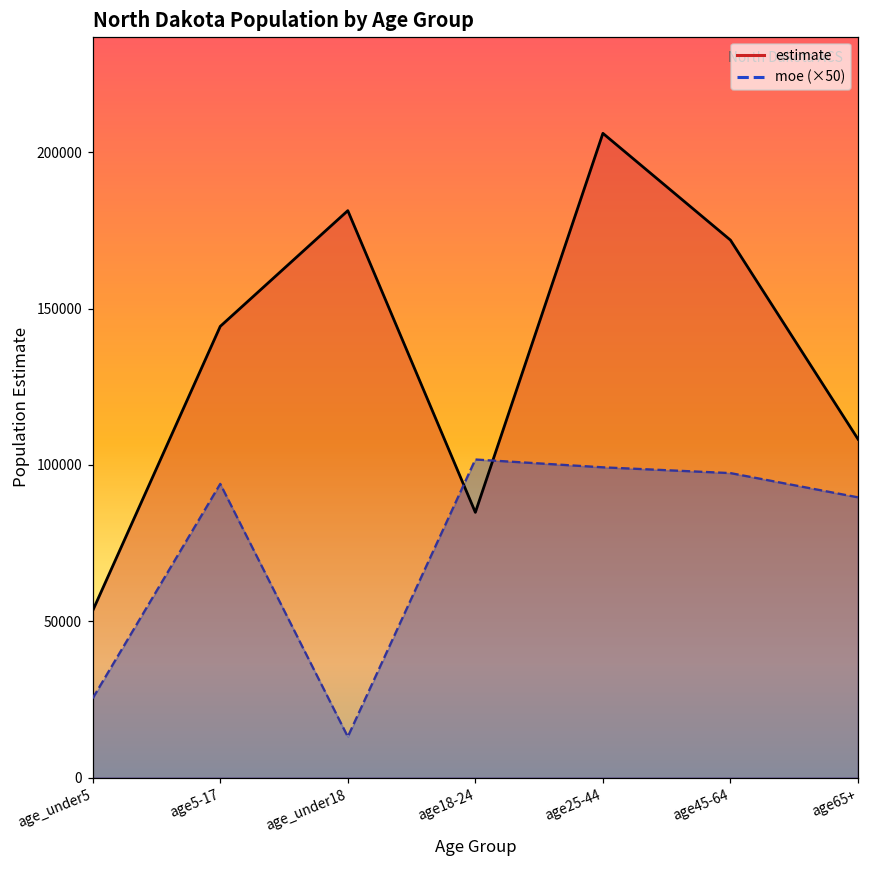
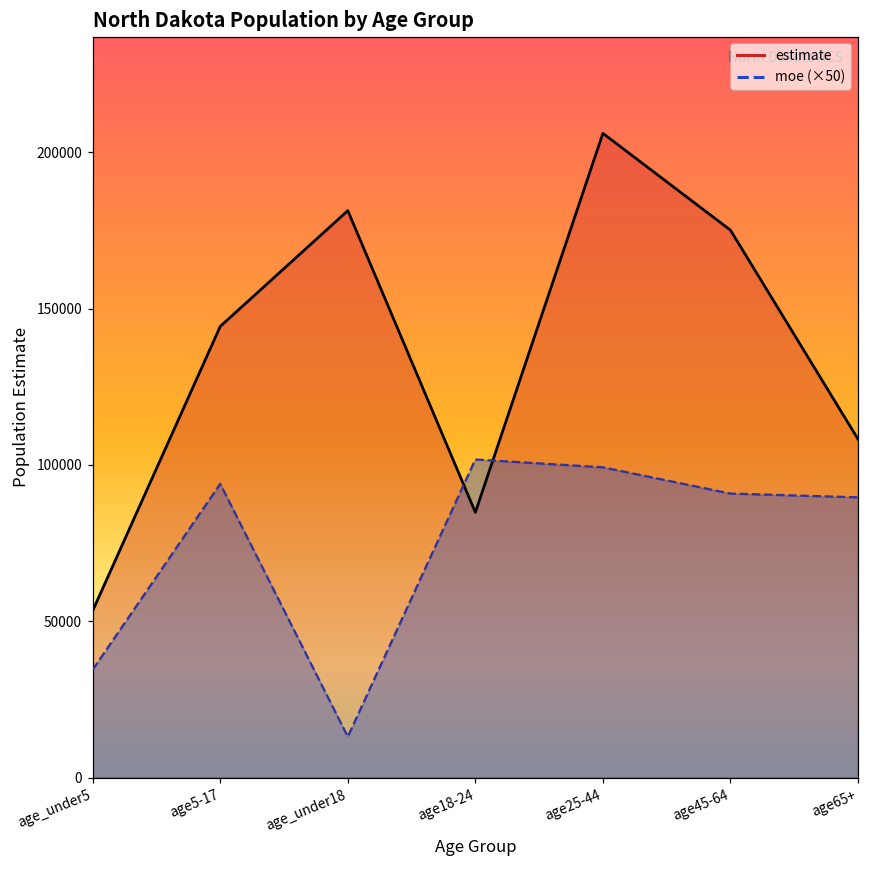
  {
    "estimate": {
      "age_under5": 53000,
      "age5-17": 144000,
      "age_under18": 181000,
      "age18-24": 85000,
      "age25-44": 206000,
-     "age45-64": 172000,
+     "age45-64": 175000,
      "age65+": 108000
    },
    "moe (×50)": {
-     "age_under5": 25000,
+     "age_under5": 35000,
      "age5-17": 94000,
      "age_under18": 13000,
      "age18-24": 102000,
      "age25-44": 99000,
-     "age45-64": 97000,
+     "age45-64": 91000,
      "age65+": 90000
    }
  }
